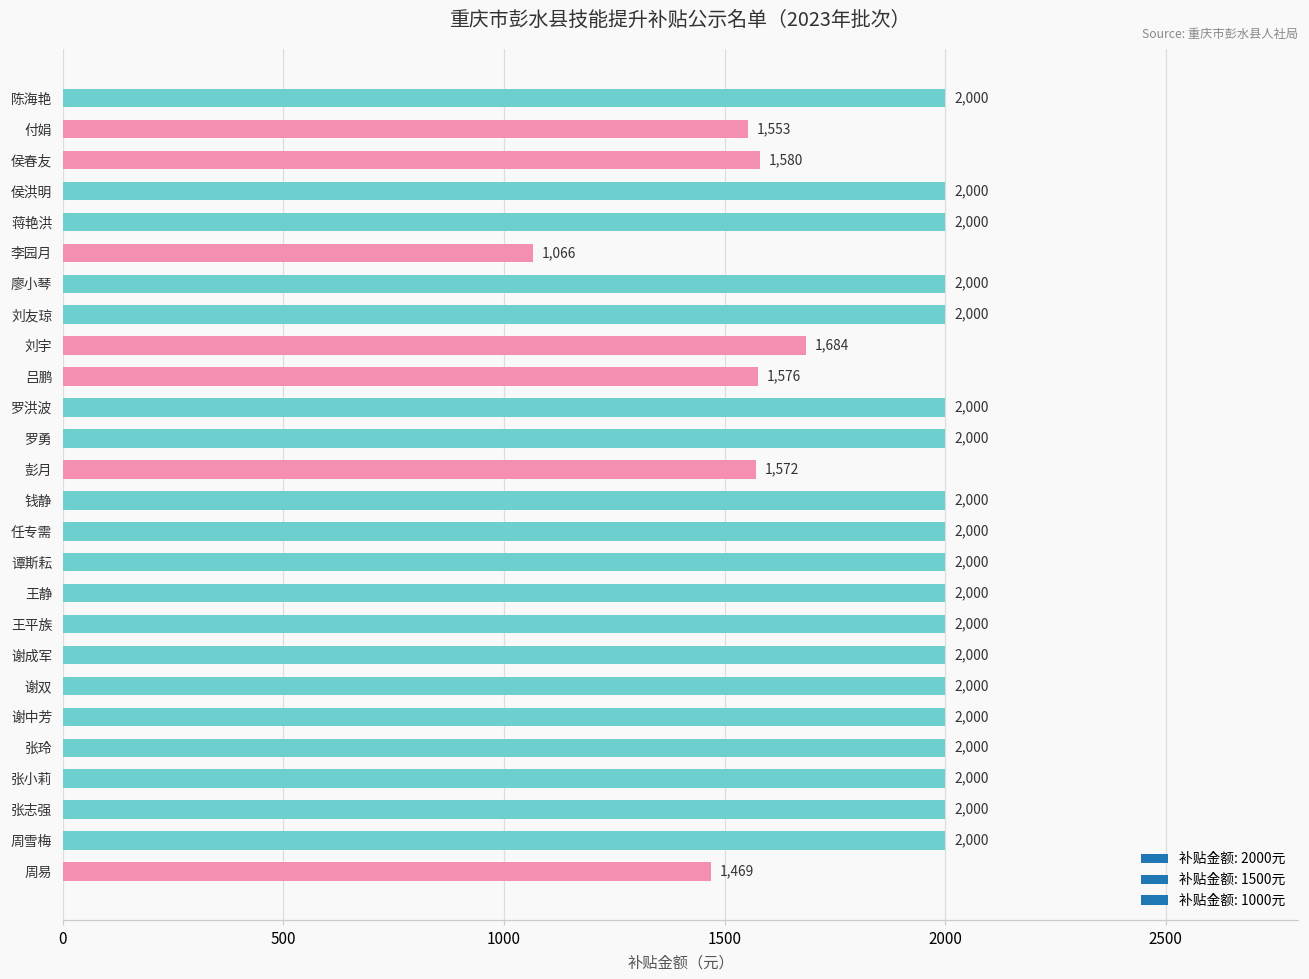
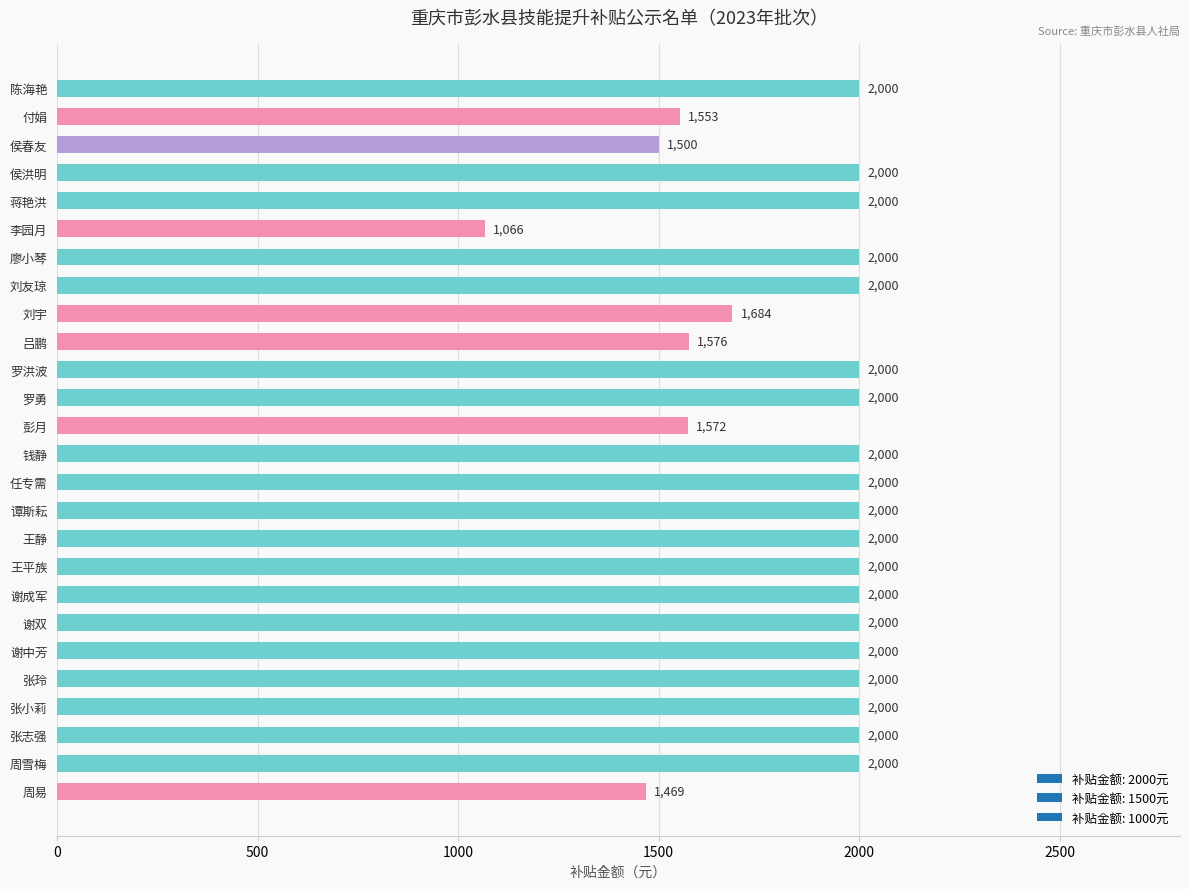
  {
    "陈海艳": "2,000",
    "付娟": "1,553",
-   "侯春友": "1,580",
+   "侯春友": "1,500",
    "侯洪明": "2,000",
    "蒋艳洪": "2,000",
    "李园月": "1,066",
    "廖小琴": "2,000",
    "刘友琼": "2,000",
    "刘宇": "1,684",
    "吕鹏": "1,576",
    "罗洪波": "2,000",
    "罗勇": "2,000",
    "彭月": "1,572",
    "钱静": "2,000",
    "任专需": "2,000",
    "谭斯耘": "2,000",
    "王静": "2,000",
    "王平族": "2,000",
    "谢成军": "2,000",
    "谢双": "2,000",
    "谢中芳": "2,000",
    "张玲": "2,000",
    "张小莉": "2,000",
    "张志强": "2,000",
    "周雪梅": "2,000",
    "周易": "1,469"
  }
